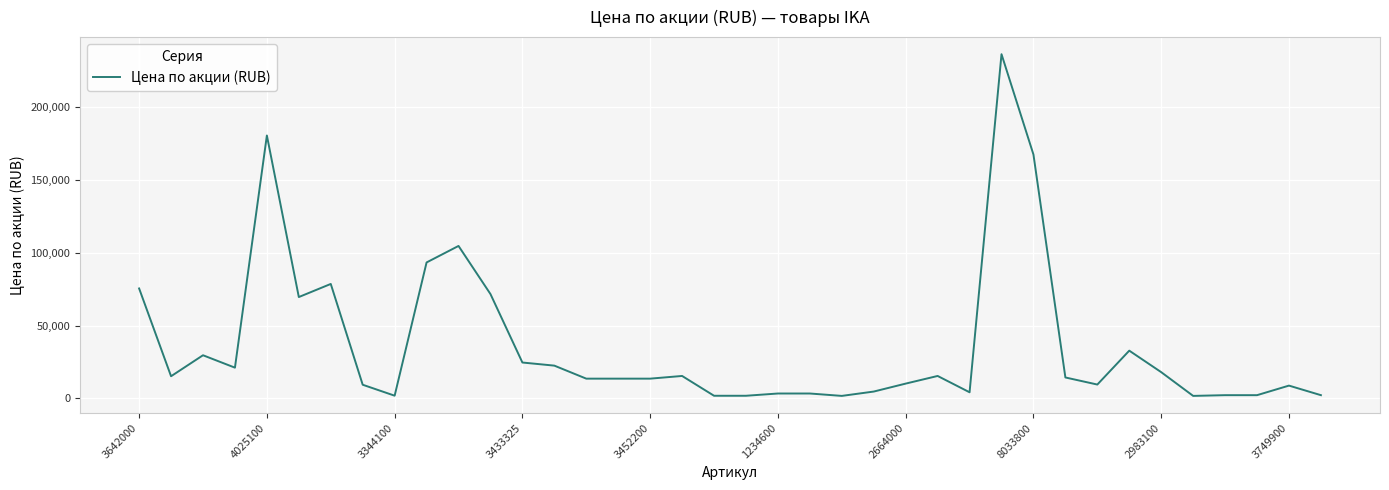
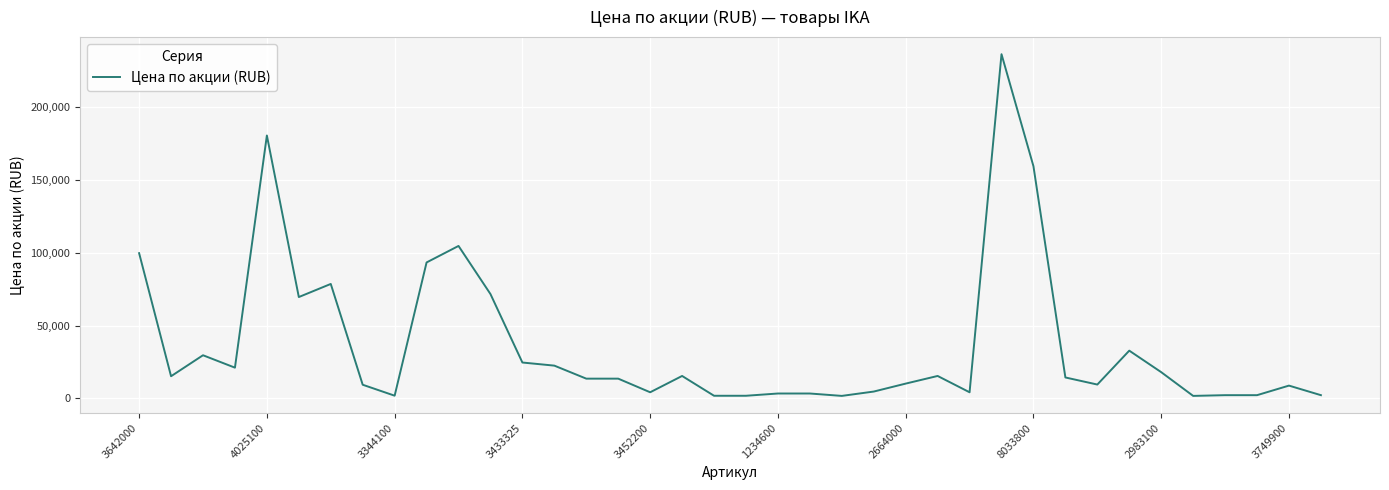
  {
-   "3642000": "75,000",
+   "3642000": "100,000",
    "4025100": "181,000",
    "3344100": "2,000",
    "3433325": "25,000",
-   "3452200": "13,000",
+   "3452200": "4,000",
    "1234600": "3,000",
    "2664000": "10,000",
-   "8033800": "168,000",
+   "8033800": "160,000",
    "2983100": "18,000",
    "3749900": "9,000"
  }
